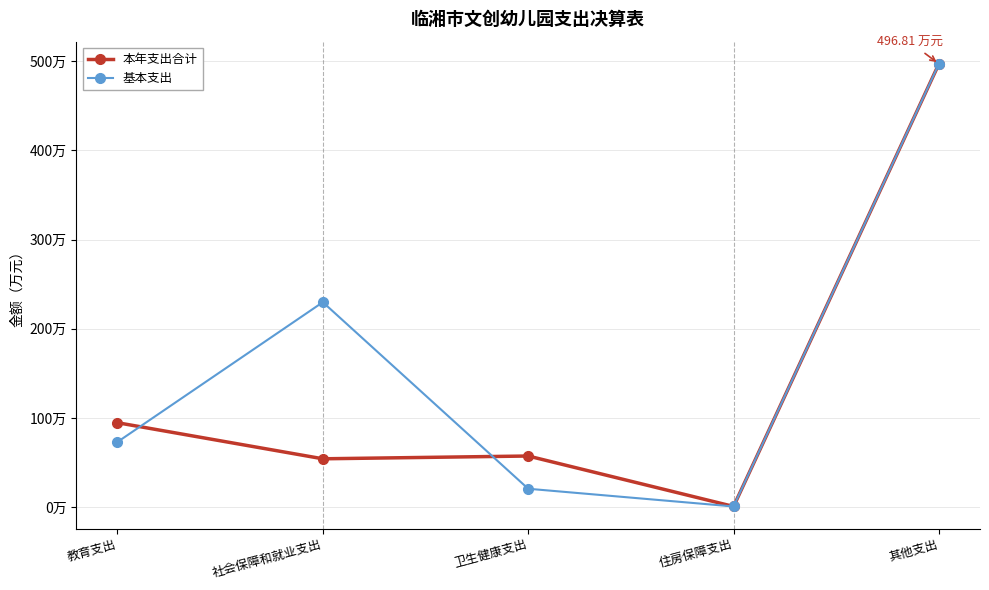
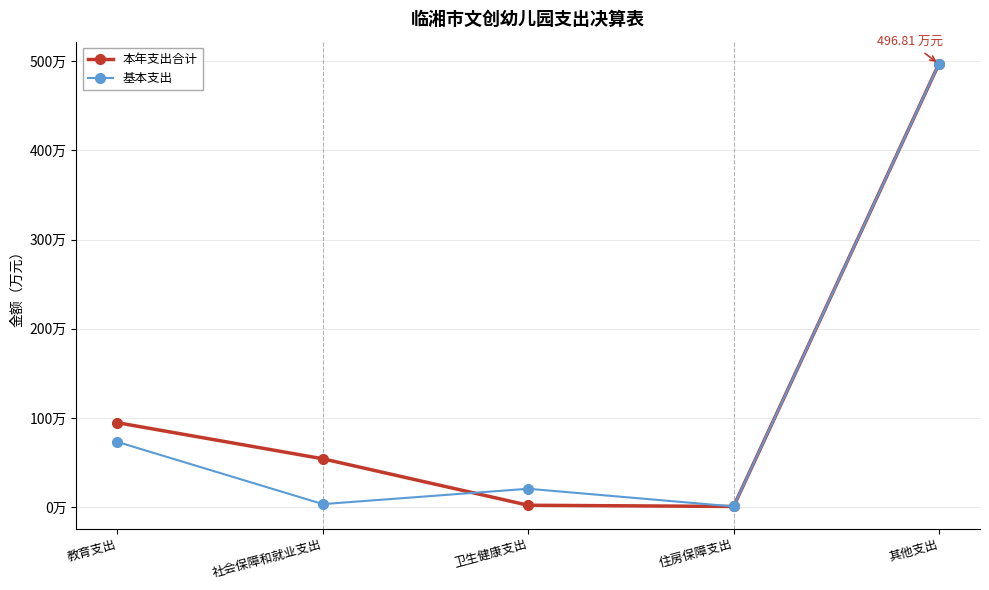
  {
    "本年支出合计": {
      "教育支出": "90万",
      "社会保障和就业支出": "50万",
-     "卫生健康支出": "60万"
+     "卫生健康支出": "0万"
    },
    "基本支出": {
      "教育支出": "70万",
-     "社会保障和就业支出": "230万",
+     "社会保障和就业支出": "0万",
      "卫生健康支出": "20万"
    }
  }
